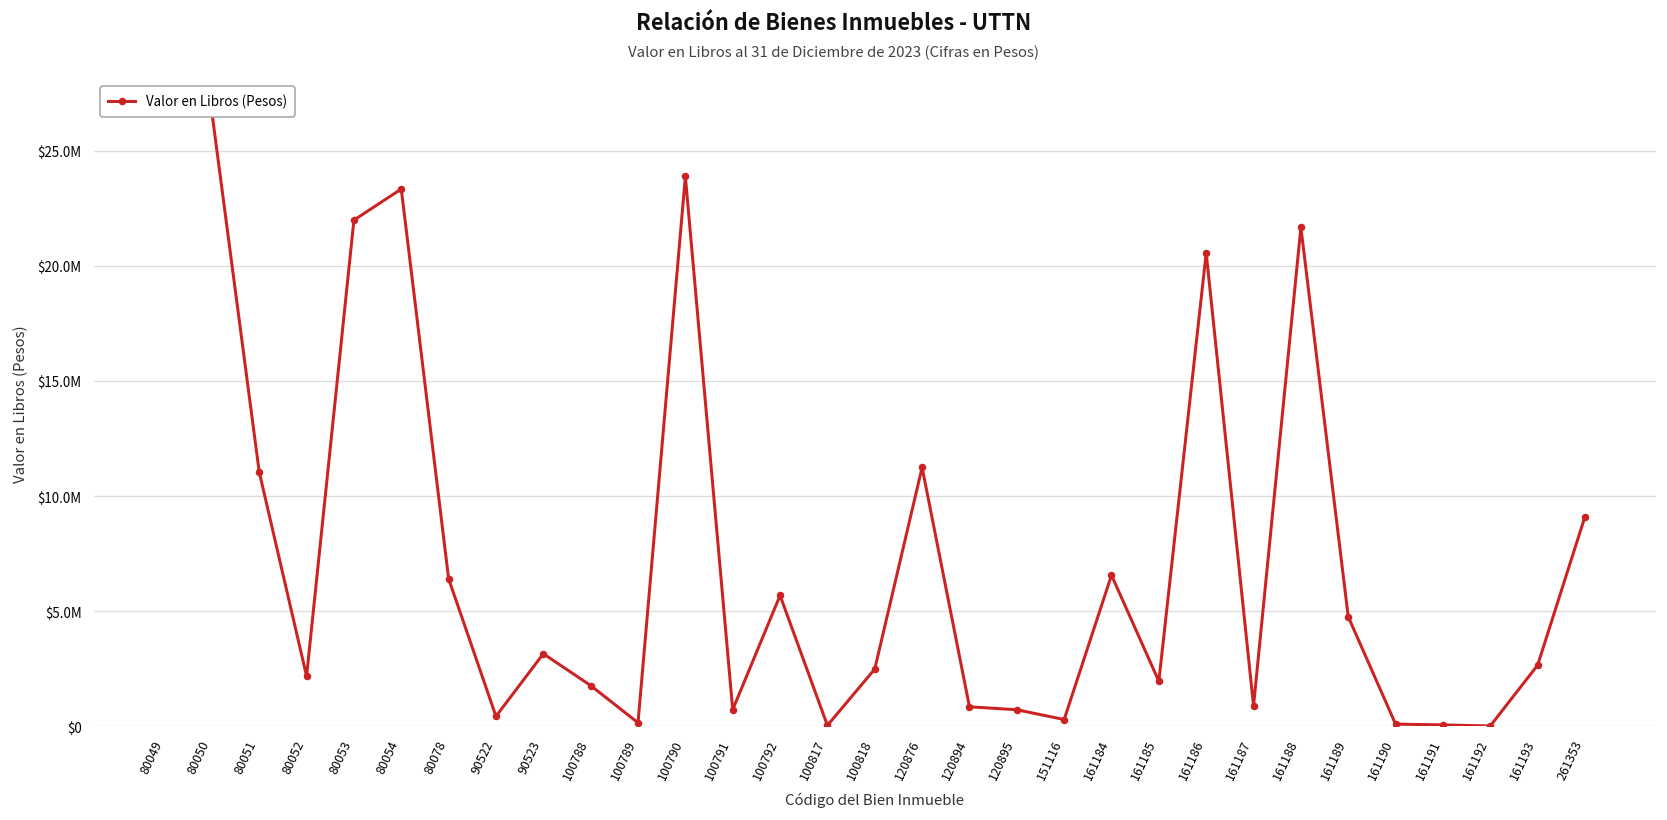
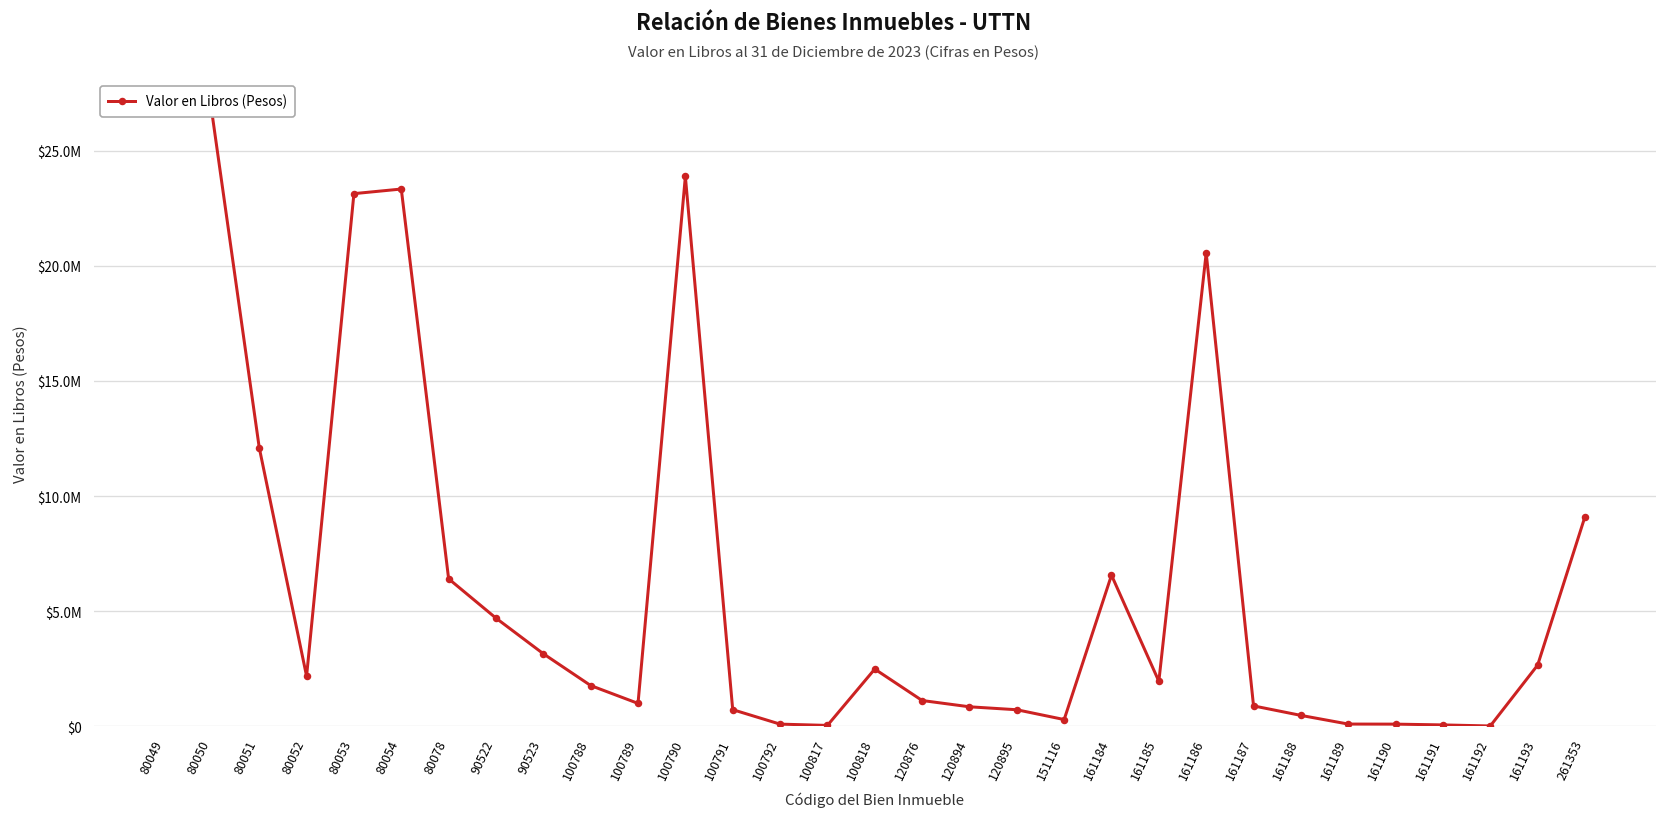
  {
-   "80051": "$11100000",
+   "80051": "$12100000",
    "80052": "$2200000",
-   "80053": "$22000000",
+   "80053": "$23100000",
    "80054": "$23300000",
    "80078": "$6400000",
-   "90522": "$400000",
+   "90522": "$4700000",
    "90523": "$3200000",
    "100788": "$1800000",
-   "100789": "$200000",
+   "100789": "$1000000",
    "100790": "$23900000",
    "100791": "$700000",
-   "100792": "$5700000",
+   "100792": "$100000",
    "100817": "$0",
    "100818": "$2500000",
-   "120876": "$11300000",
+   "120876": "$1100000",
    "120894": "$900000",
    "120895": "$700000",
    "151116": "$300000",
    "161184": "$6600000",
    "161185": "$2000000",
    "161186": "$20600000",
    "161187": "$900000",
-   "161188": "$21700000",
-   "161189": "$4800000",
+   "161188": "$500000",
+   "161189": "$100000",
    "161190": "$100000",
    "161191": "$100000",
    "161192": "$0",
    "161193": "$2700000",
    "261353": "$9100000"
  }
